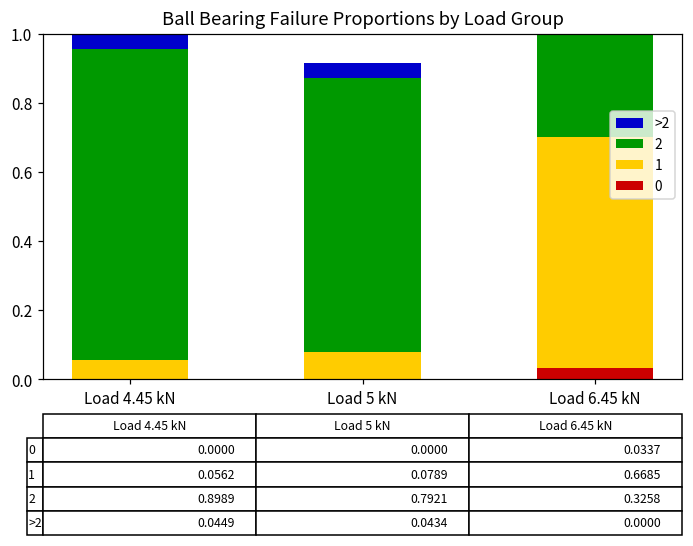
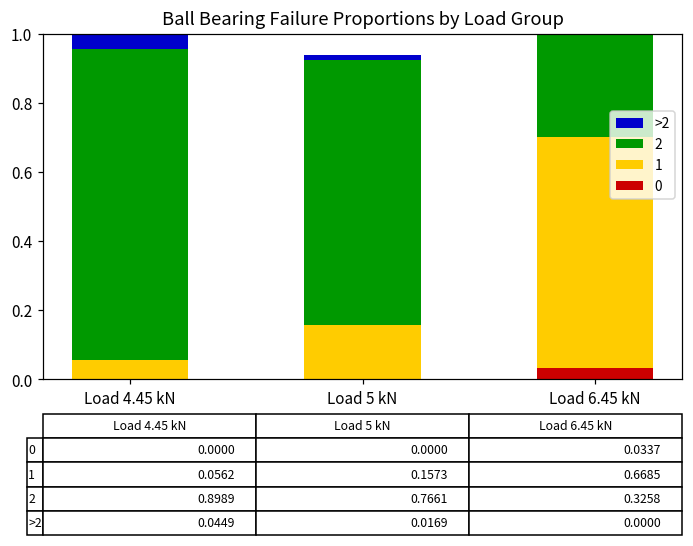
  {
    "0": {
      "Load 4.45 kN": 0.00,
      "Load 5 kN": 0.00,
      "Load 6.45 kN": 0.03
    },
    "1": {
-     "Load 5 kN": 0.0789
+     "Load 5 kN": 0.1573
    },
    "2": {
-     "Load 5 kN": 0.7921
+     "Load 5 kN": 0.7661
    },
    ">2": {
-     "Load 5 kN": 0.0434
+     "Load 5 kN": 0.0169
    }
  }
